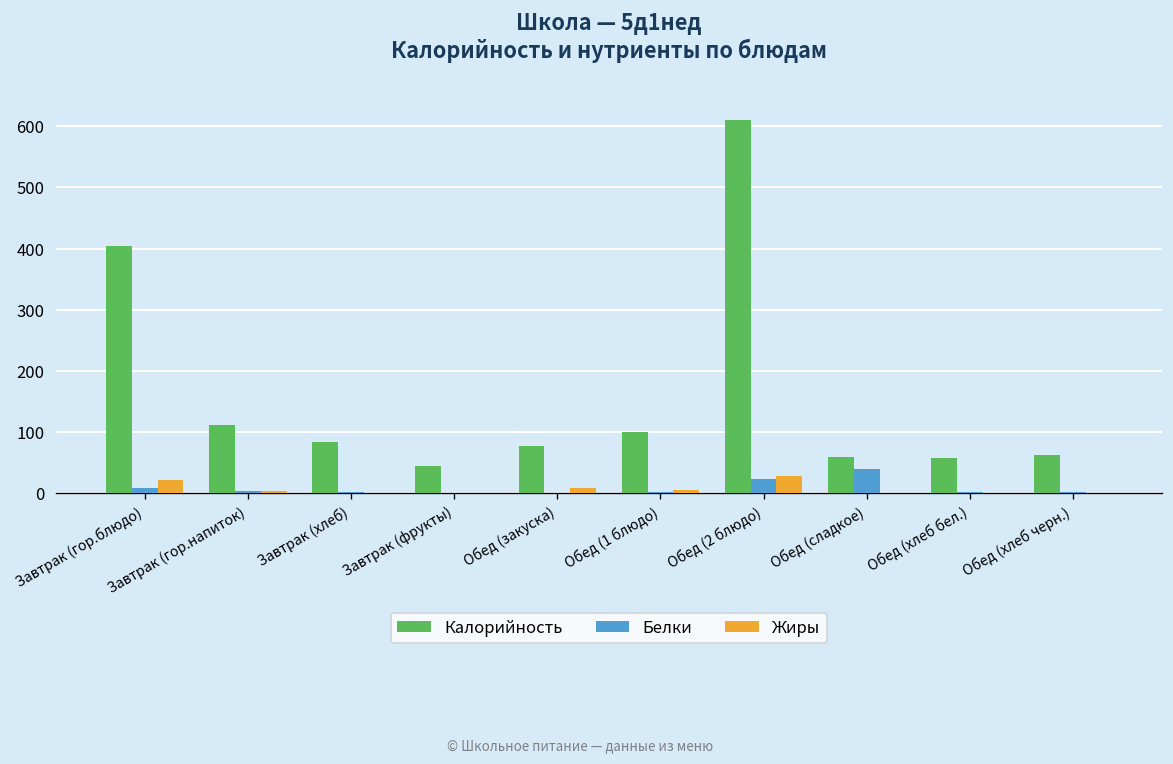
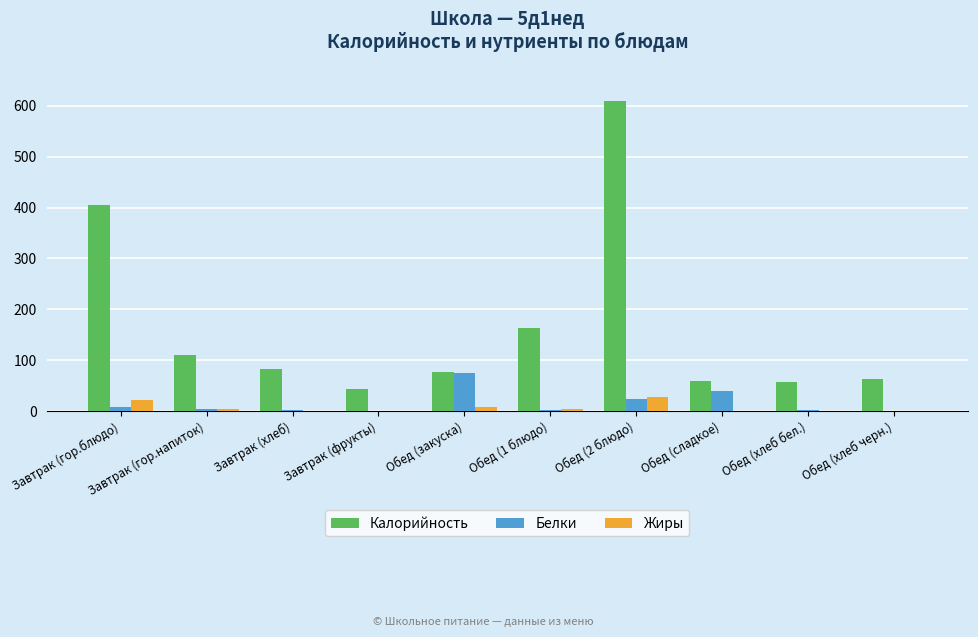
  {
    "Калорийность": {
      "Завтрак (гор.блюдо)": 400,
      "Завтрак (гор.напиток)": 110,
      "Завтрак (хлеб)": 80,
      "Завтрак (фрукты)": 40,
      "Обед (закуска)": 80,
-     "Обед (1 блюдо)": 100,
+     "Обед (1 блюдо)": 160,
      "Обед (2 блюдо)": 610,
      "Обед (сладкое)": 60,
      "Обед (хлеб бел.)": 60,
      "Обед (хлеб черн.)": 60
    },
    "Белки": {
      "Завтрак (гор.блюдо)": 10,
-     "Обед (закуска)": 0,
+     "Обед (закуска)": 80,
      "Обед (2 блюдо)": 20,
      "Обед (сладкое)": 40
    },
    "Жиры": {
      "Завтрак (гор.блюдо)": 20,
      "Обед (закуска)": 10,
      "Обед (1 блюдо)": 10,
      "Обед (2 блюдо)": 30
    }
  }
